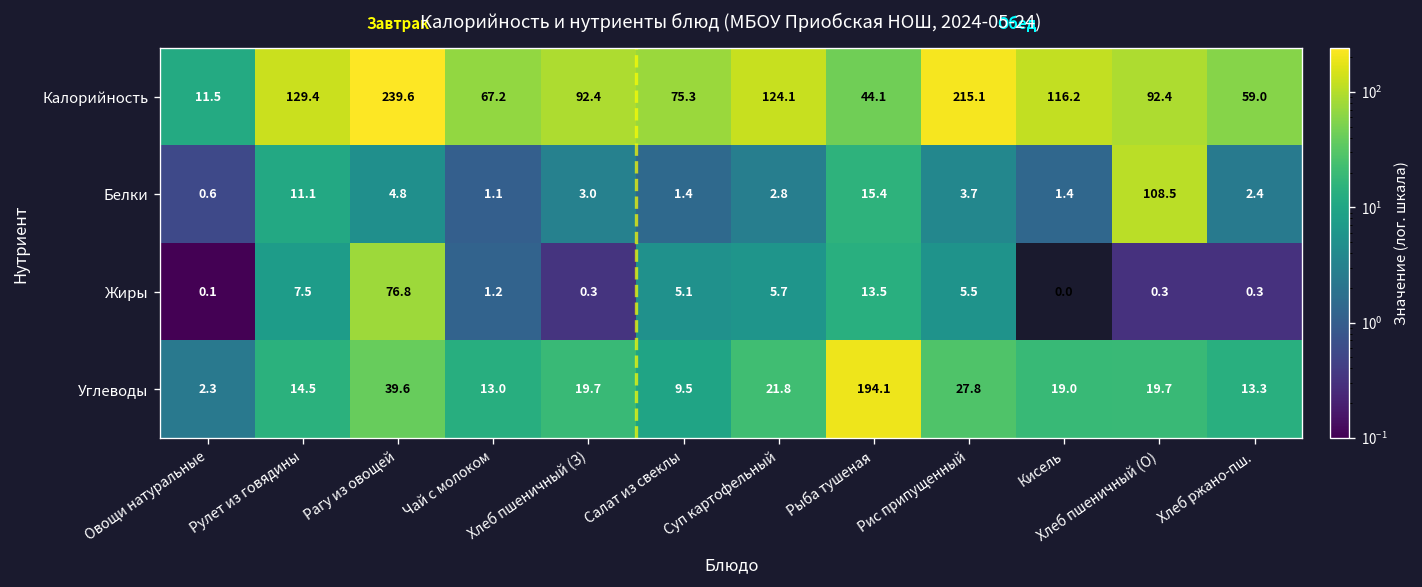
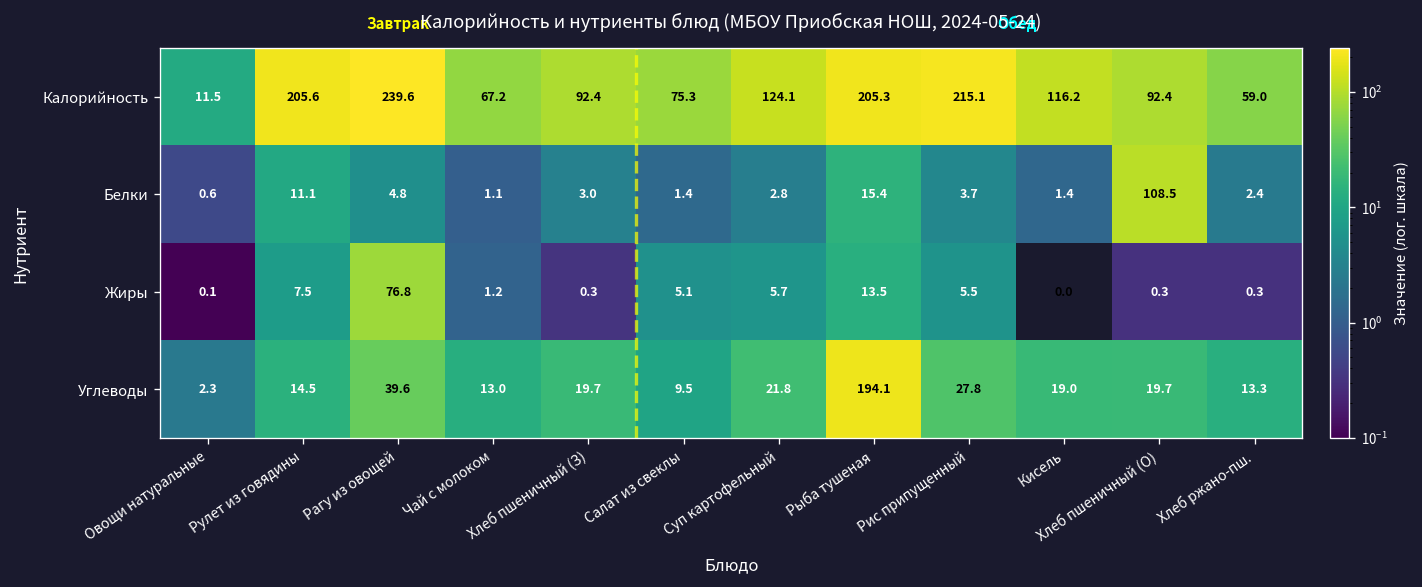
  {
    "Калорийность": {
      "Овощи натуральные": 11.5,
-     "Рулет из говядины": 129.4,
+     "Рулет из говядины": 205.6,
      "Рагу из овощей": 239.6,
      "Чай с молоком": 67.2,
      "Хлеб пшеничный (З)": 92.4,
      "Салат из свеклы": 75.3,
      "Суп картофельный": 124.1,
-     "Рыба тушеная": 44.1,
+     "Рыба тушеная": 205.3,
      "Рис припущенный": 215.1,
      "Кисель": 116.2,
      "Хлеб пшеничный (О)": 92.4,
      "Хлеб ржано-пш.": 59.0
    },
    "Белки": {
      "Овощи натуральные": 0.6,
      "Рулет из говядины": 11.1,
      "Рагу из овощей": 4.8,
      "Чай с молоком": 1.1,
      "Хлеб пшеничный (З)": 3.0,
      "Салат из свеклы": 1.4,
      "Суп картофельный": 2.8,
      "Рыба тушеная": 15.4,
      "Рис припущенный": 3.7,
      "Кисель": 1.4,
      "Хлеб пшеничный (О)": 108.5,
      "Хлеб ржано-пш.": 2.4
    },
    "Жиры": {
      "Овощи натуральные": 0.1,
      "Рулет из говядины": 7.5,
      "Рагу из овощей": 76.8,
      "Чай с молоком": 1.2,
      "Хлеб пшеничный (З)": 0.3,
      "Салат из свеклы": 5.1,
      "Суп картофельный": 5.7,
      "Рыба тушеная": 13.5,
      "Рис припущенный": 5.5,
      "Хлеб пшеничный (О)": 0.3,
      "Хлеб ржано-пш.": 0.3
    },
    "Углеводы": {
      "Овощи натуральные": 2.3,
      "Рулет из говядины": 14.5,
      "Рагу из овощей": 39.6,
      "Чай с молоком": 13.0,
      "Хлеб пшеничный (З)": 19.7,
      "Салат из свеклы": 9.5,
      "Суп картофельный": 21.8,
      "Рыба тушеная": 194.1,
      "Рис припущенный": 27.8,
      "Кисель": 19.0,
      "Хлеб пшеничный (О)": 19.7,
      "Хлеб ржано-пш.": 13.3
    }
  }
